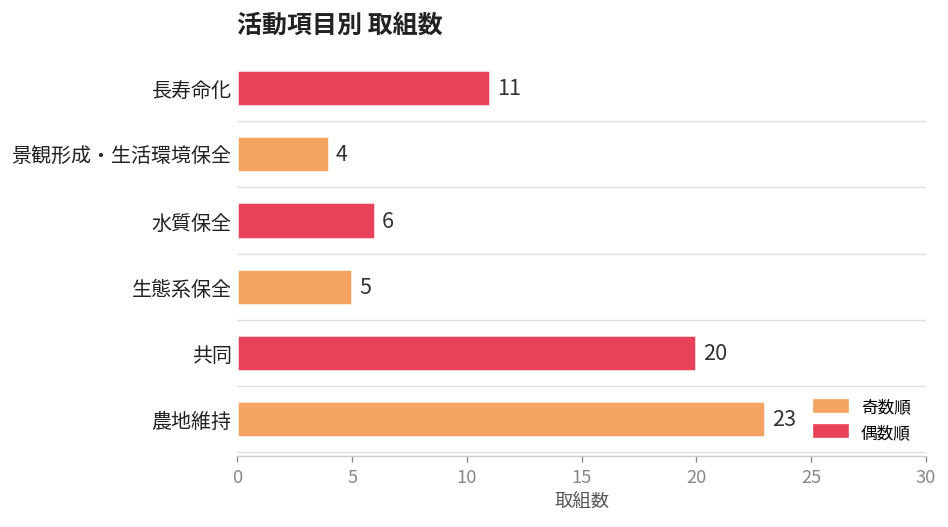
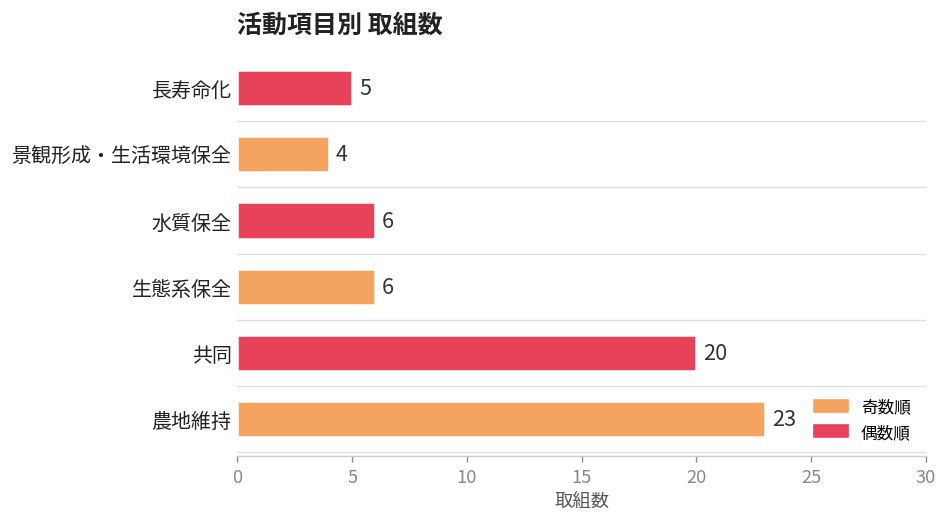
  {
-   "長寿命化": 11,
+   "長寿命化": 5,
    "景観形成・生活環境保全": 4,
    "水質保全": 6,
-   "生態系保全": 5,
+   "生態系保全": 6,
    "共同": 20,
    "農地維持": 23
  }
